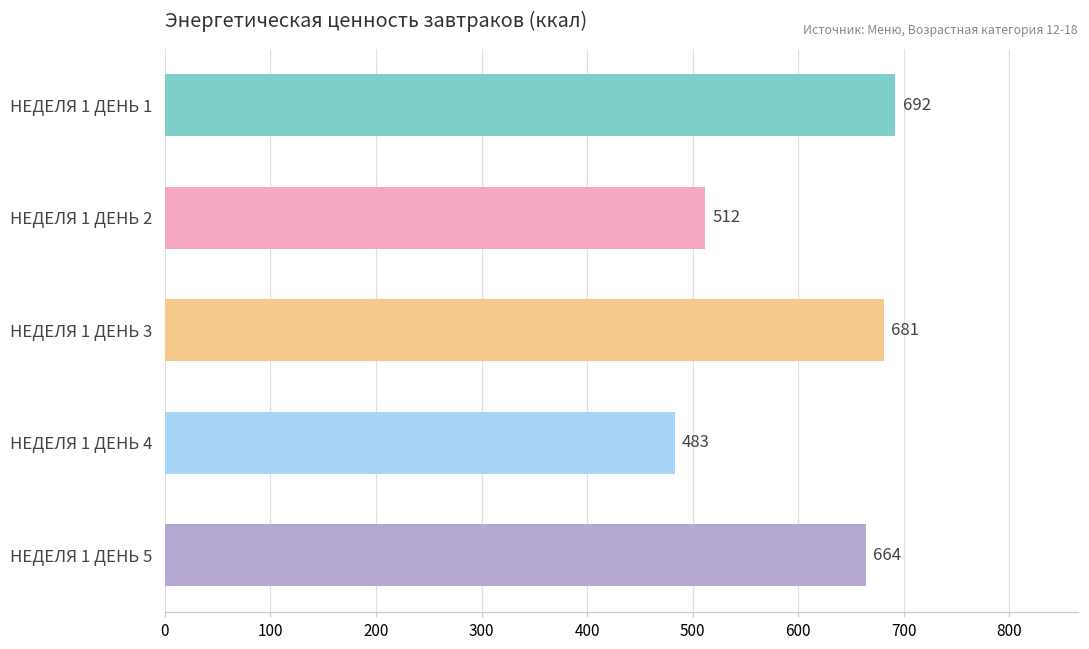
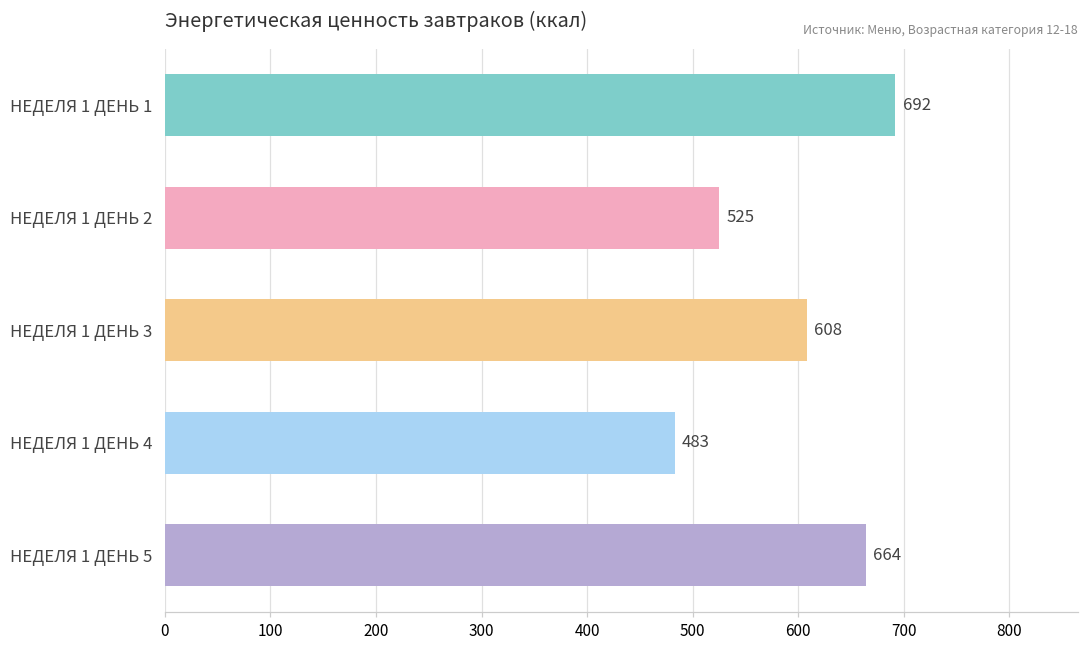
  {
    "НЕДЕЛЯ 1 ДЕНЬ 1": 692,
-   "НЕДЕЛЯ 1 ДЕНЬ 2": 512,
-   "НЕДЕЛЯ 1 ДЕНЬ 3": 681,
+   "НЕДЕЛЯ 1 ДЕНЬ 2": 525,
+   "НЕДЕЛЯ 1 ДЕНЬ 3": 608,
    "НЕДЕЛЯ 1 ДЕНЬ 4": 483,
    "НЕДЕЛЯ 1 ДЕНЬ 5": 664
  }
